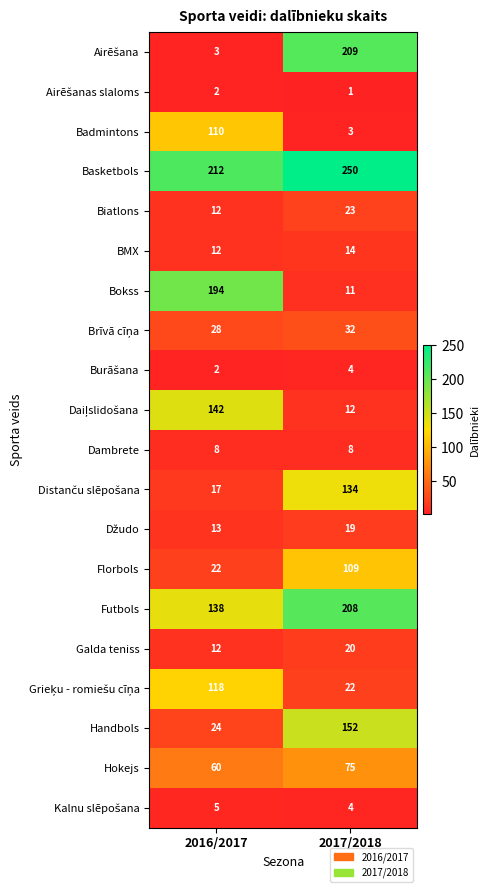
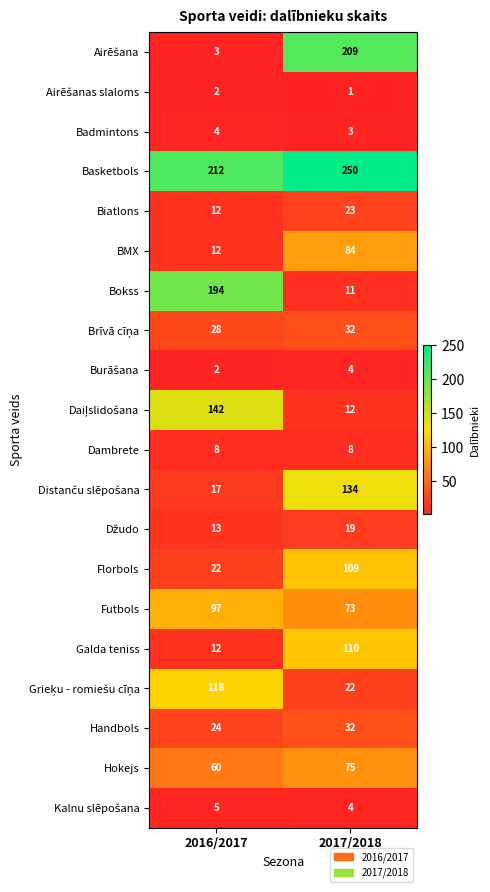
  {
    "Airēšana": {
      "2016/2017": 3,
      "2017/2018": 209
    },
    "Airēšanas slaloms": {
      "2016/2017": 2,
      "2017/2018": 1
    },
    "Badmintons": {
-     "2016/2017": 110,
+     "2016/2017": 4,
      "2017/2018": 3
    },
    "Basketbols": {
      "2016/2017": 212,
      "2017/2018": 250
    },
    "Biatlons": {
      "2016/2017": 12,
      "2017/2018": 23
    },
    "BMX": {
      "2016/2017": 12,
-     "2017/2018": 14
+     "2017/2018": 84
    },
    "Bokss": {
      "2016/2017": 194,
      "2017/2018": 11
    },
    "Brīvā cīņa": {
      "2016/2017": 28,
      "2017/2018": 32
    },
    "Burāšana": {
      "2016/2017": 2,
      "2017/2018": 4
    },
    "Daiļslidošana": {
      "2016/2017": 142,
      "2017/2018": 12
    },
    "Dambrete": {
      "2016/2017": 8,
      "2017/2018": 8
    },
    "Distanču slēpošana": {
      "2016/2017": 17,
      "2017/2018": 134
    },
    "Džudo": {
      "2016/2017": 13,
      "2017/2018": 19
    },
    "Florbols": {
      "2016/2017": 22,
      "2017/2018": 109
    },
    "Futbols": {
-     "2016/2017": 138,
-     "2017/2018": 208
+     "2016/2017": 97,
+     "2017/2018": 73
    },
    "Galda teniss": {
      "2016/2017": 12,
-     "2017/2018": 20
+     "2017/2018": 110
    },
    "Grieķu - romiešu cīņa": {
      "2016/2017": 118,
      "2017/2018": 22
    },
    "Handbols": {
      "2016/2017": 24,
-     "2017/2018": 152
+     "2017/2018": 32
    },
    "Hokejs": {
      "2016/2017": 60,
      "2017/2018": 75
    },
    "Kalnu slēpošana": {
      "2016/2017": 5,
      "2017/2018": 4
    }
  }
